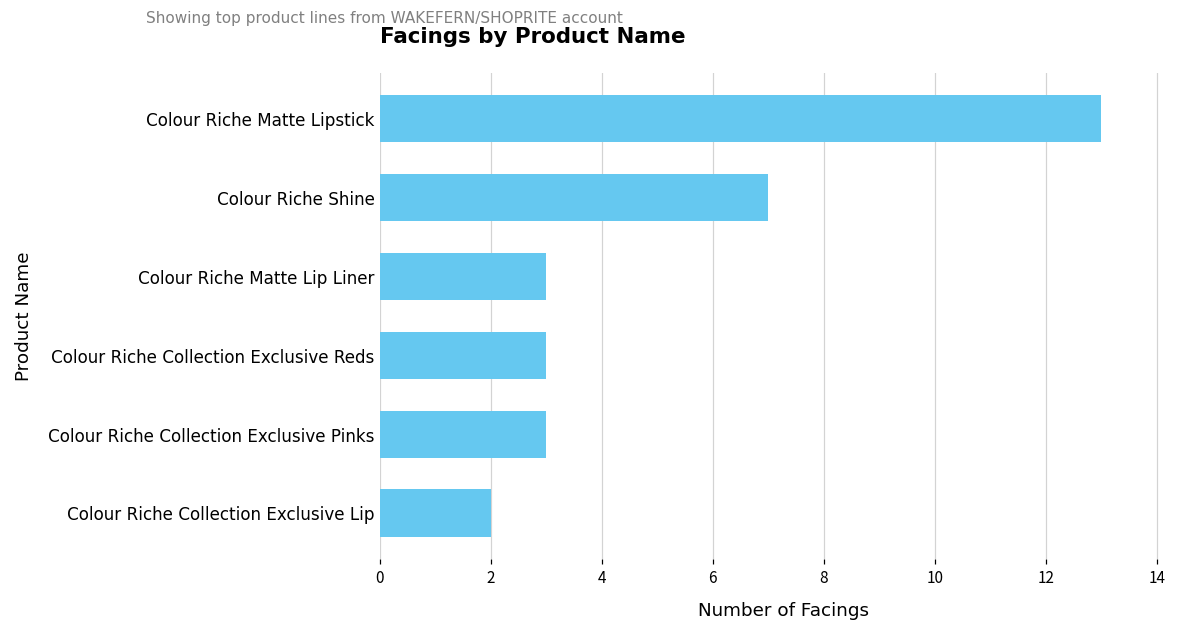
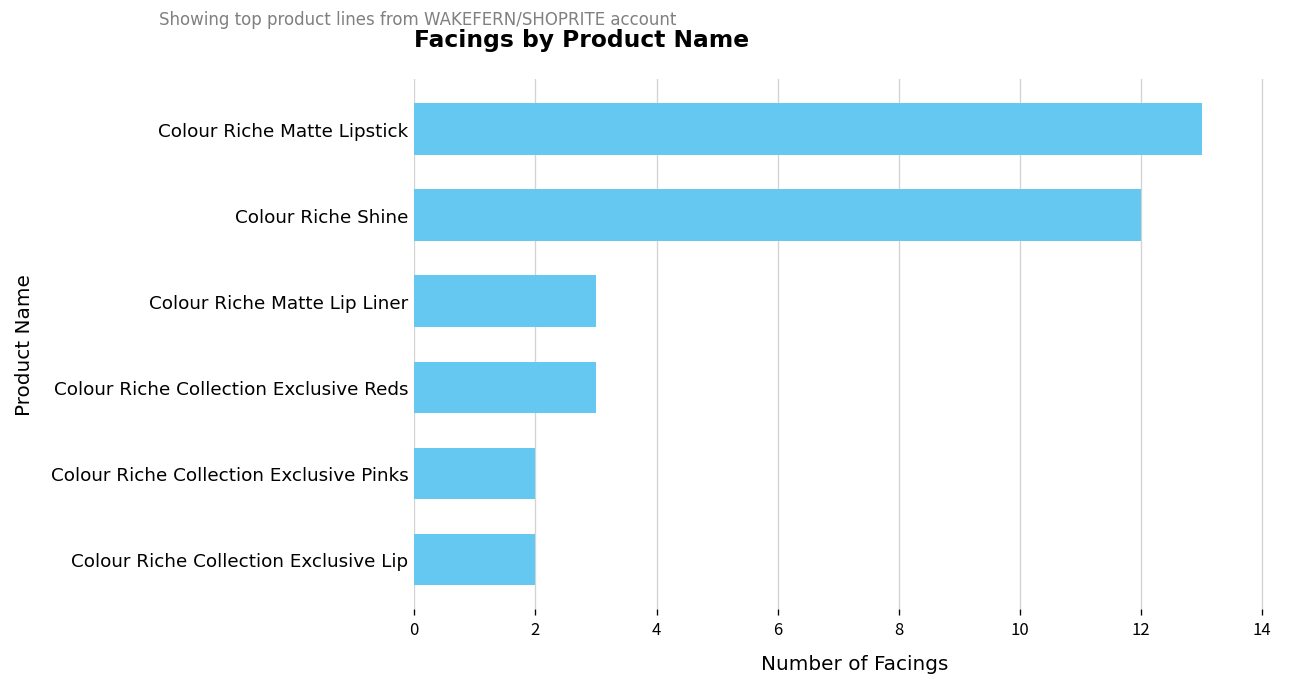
  {
    "Colour Riche Matte Lipstick": 13,
-   "Colour Riche Shine": 7,
+   "Colour Riche Shine": 12,
    "Colour Riche Matte Lip Liner": 3,
    "Colour Riche Collection Exclusive Reds": 3,
-   "Colour Riche Collection Exclusive Pinks": 3,
+   "Colour Riche Collection Exclusive Pinks": 2,
    "Colour Riche Collection Exclusive Lip": 2
  }
